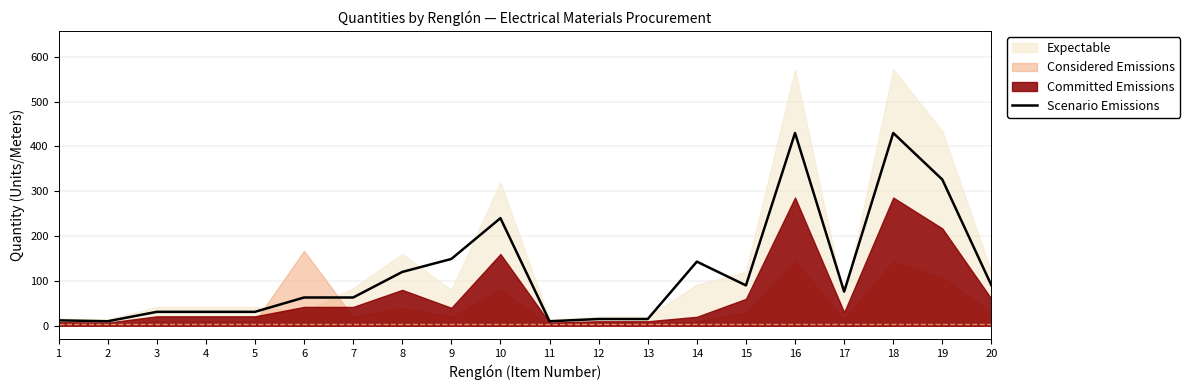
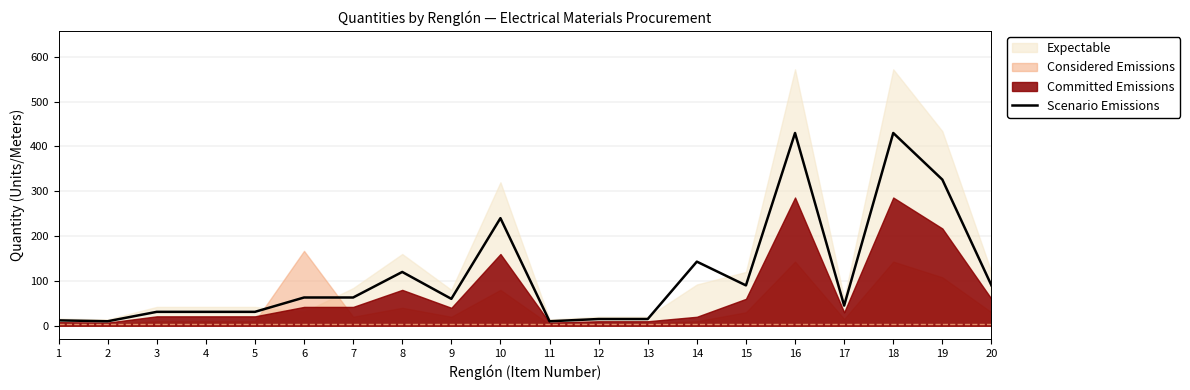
  {
    "Scenario Emissions": {
      "3": 30,
      "4": 30,
      "5": 30,
      "6": 60,
      "7": 60,
      "8": 120,
-     "9": 150,
+     "9": 60,
      "10": 240,
      "14": 140,
      "15": 90,
      "16": 430,
-     "17": 80,
+     "17": 50,
      "18": 430,
      "19": 330,
      "20": 90
    },
    "Expectable": {
      "3": 40,
      "4": 40,
      "5": 40,
      "6": 30,
      "7": 80,
      "8": 160,
      "9": 80,
      "10": 320,
      "14": 90,
      "15": 120,
      "16": 570,
      "17": 60,
      "18": 570,
      "19": 430,
      "20": 120
    },
    "Considered Emissions": {
      "3": 10,
      "4": 10,
      "5": 10,
      "6": 170,
      "7": 20,
      "8": 40,
      "9": 20,
      "10": 80,
      "14": 10,
      "15": 30,
      "16": 140,
      "17": 20,
      "18": 140,
      "19": 110,
      "20": 30
    },
    "Committed Emissions": {
      "3": 20,
      "4": 20,
      "5": 20,
      "6": 40,
      "7": 40,
      "8": 80,
      "9": 40,
      "10": 160,
      "14": 20,
      "15": 60,
      "16": 290,
      "17": 30,
      "18": 290,
      "19": 220,
      "20": 60
    }
  }
